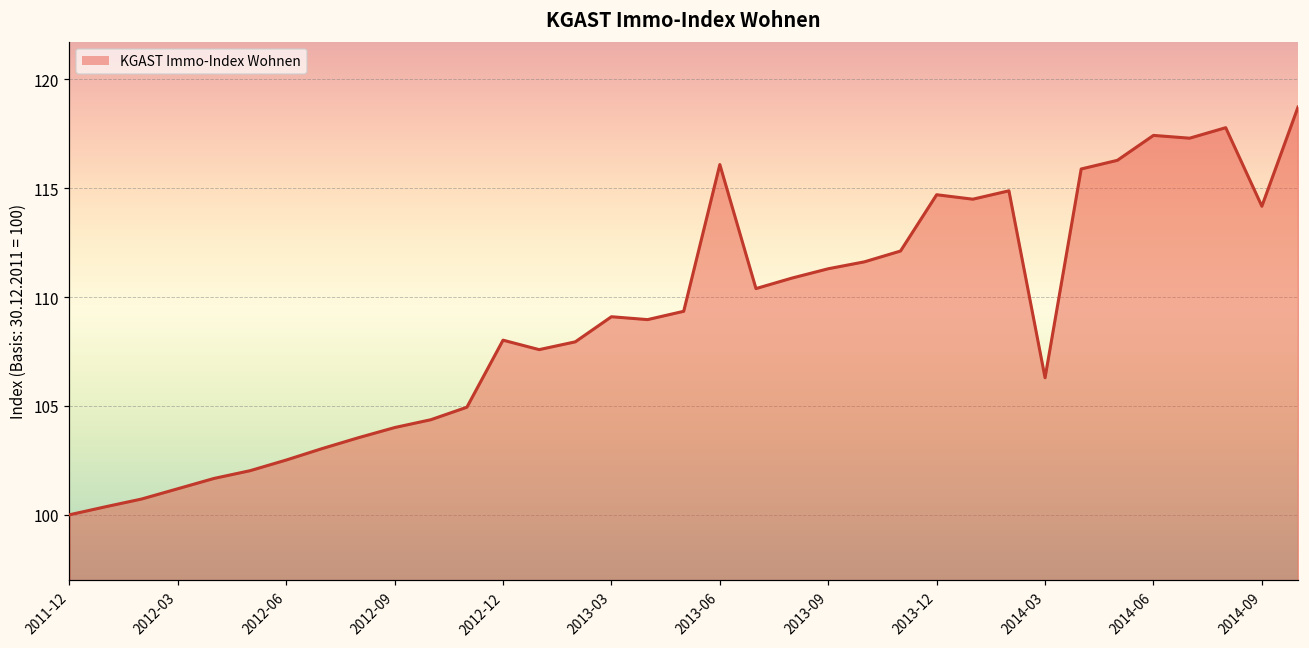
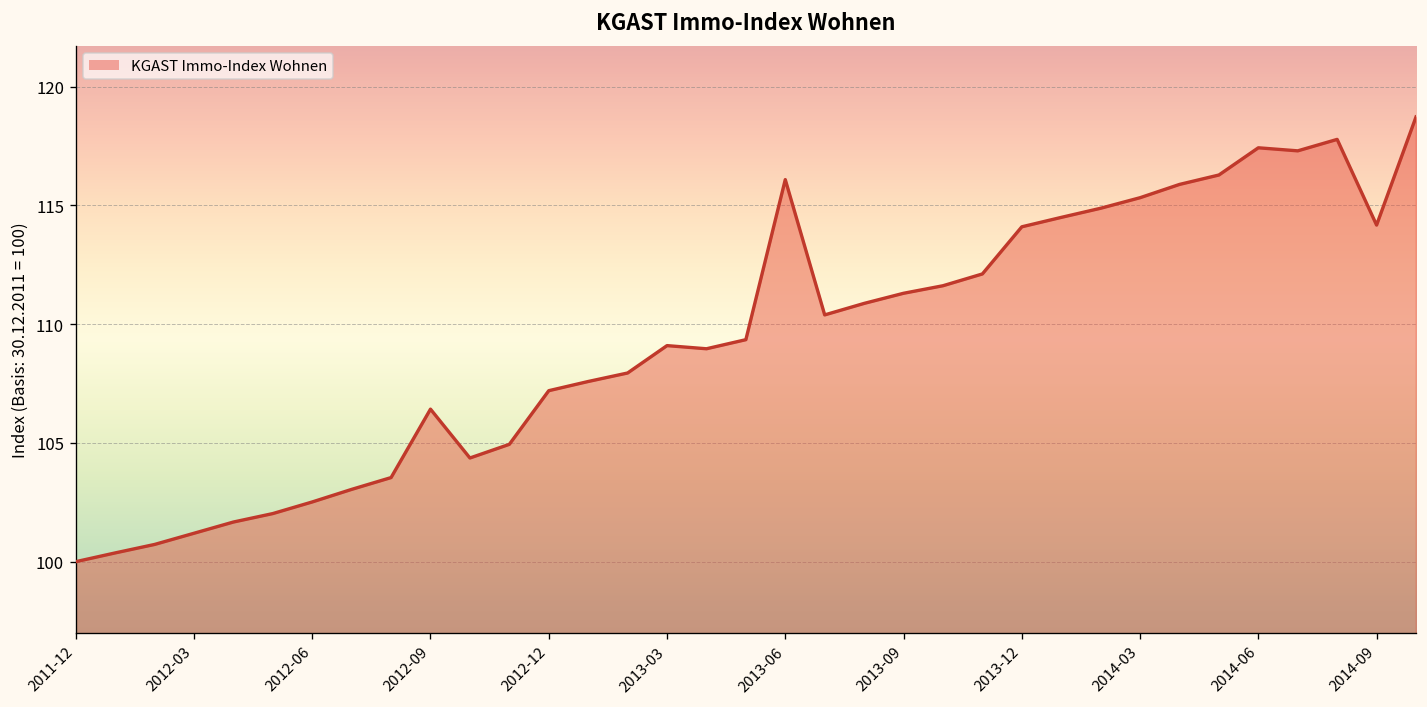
  {
    "2011-12": 100.0,
    "2012-03": 101.2,
    "2012-06": 102.5,
-   "2012-09": 104.0,
-   "2012-12": 108.0,
+   "2012-09": 106.4,
+   "2012-12": 107.2,
    "2013-03": 109.1,
    "2013-06": 116.1,
    "2013-09": 111.3,
-   "2013-12": 114.7,
-   "2014-03": 106.3,
+   "2013-12": 114.1,
+   "2014-03": 115.3,
    "2014-06": 117.4,
    "2014-09": 114.2
  }
